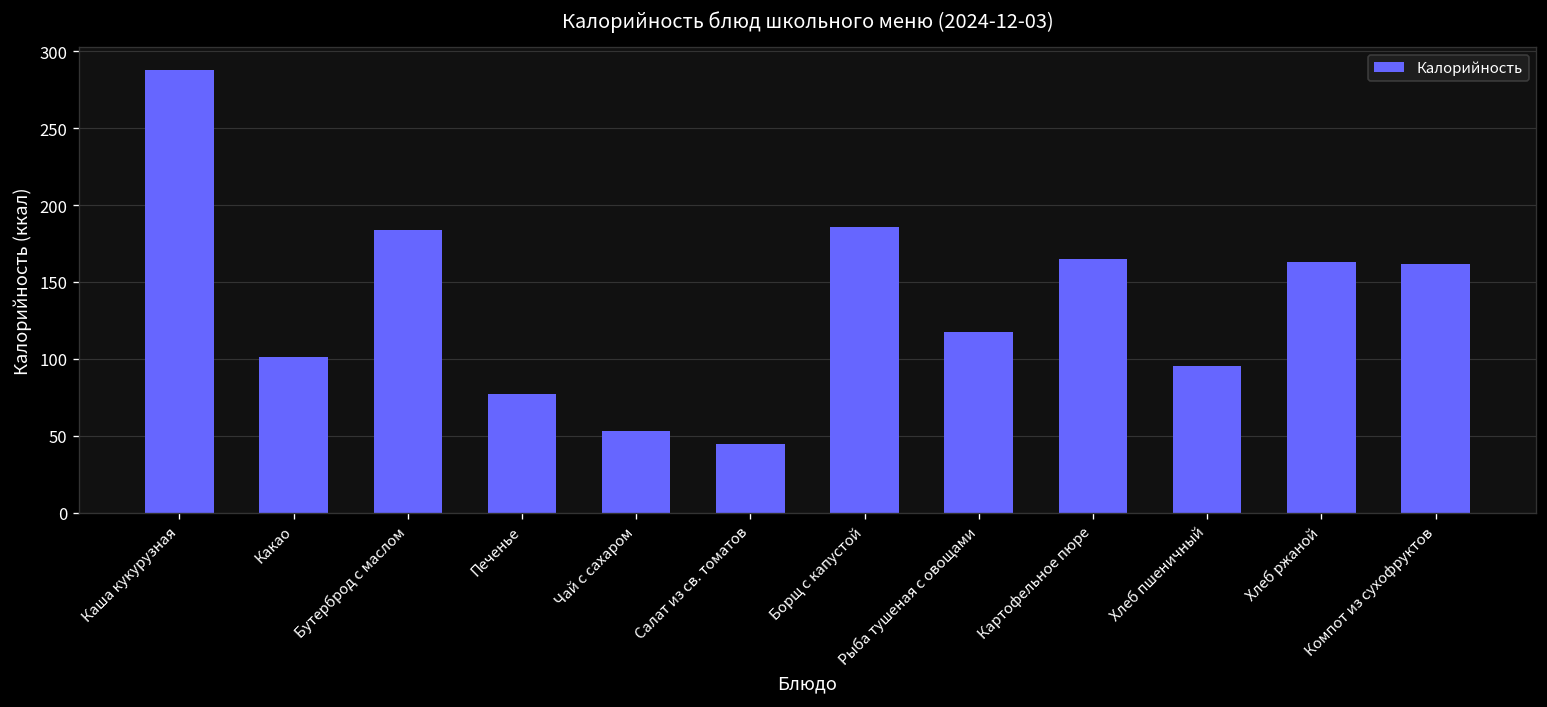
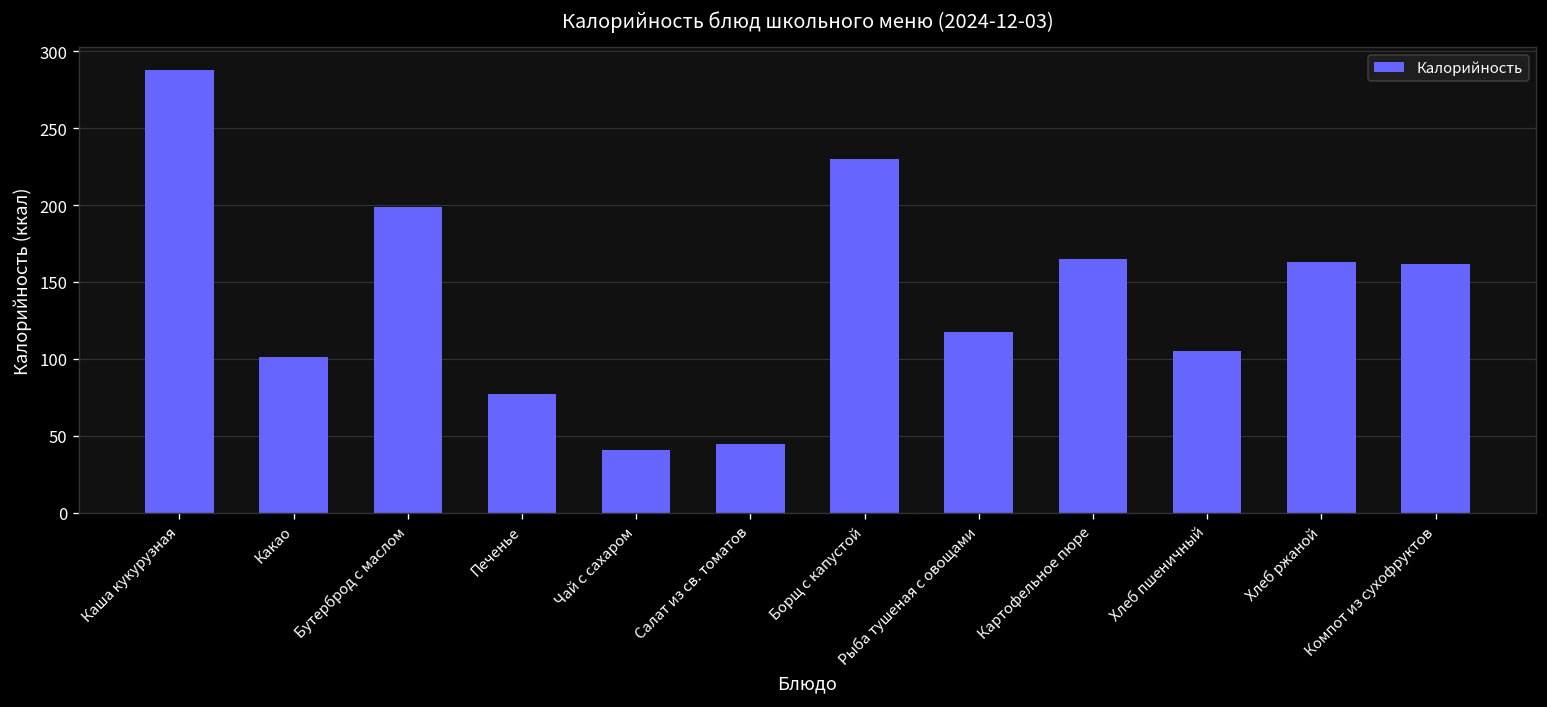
  {
    "Каша кукурузная": 288,
    "Какао": 101,
-   "Бутерброд с маслом": 184,
+   "Бутерброд с маслом": 199,
    "Печенье": 77,
-   "Чай с сахаром": 53,
+   "Чай с сахаром": 41,
    "Салат из св. томатов": 45,
-   "Борщ с капустой": 186,
+   "Борщ с капустой": 230,
    "Рыба тушеная с овощами": 118,
    "Картофельное пюре": 165,
-   "Хлеб пшеничный": 95,
+   "Хлеб пшеничный": 105,
    "Хлеб ржаной": 163,
    "Компот из сухофруктов": 162
  }
